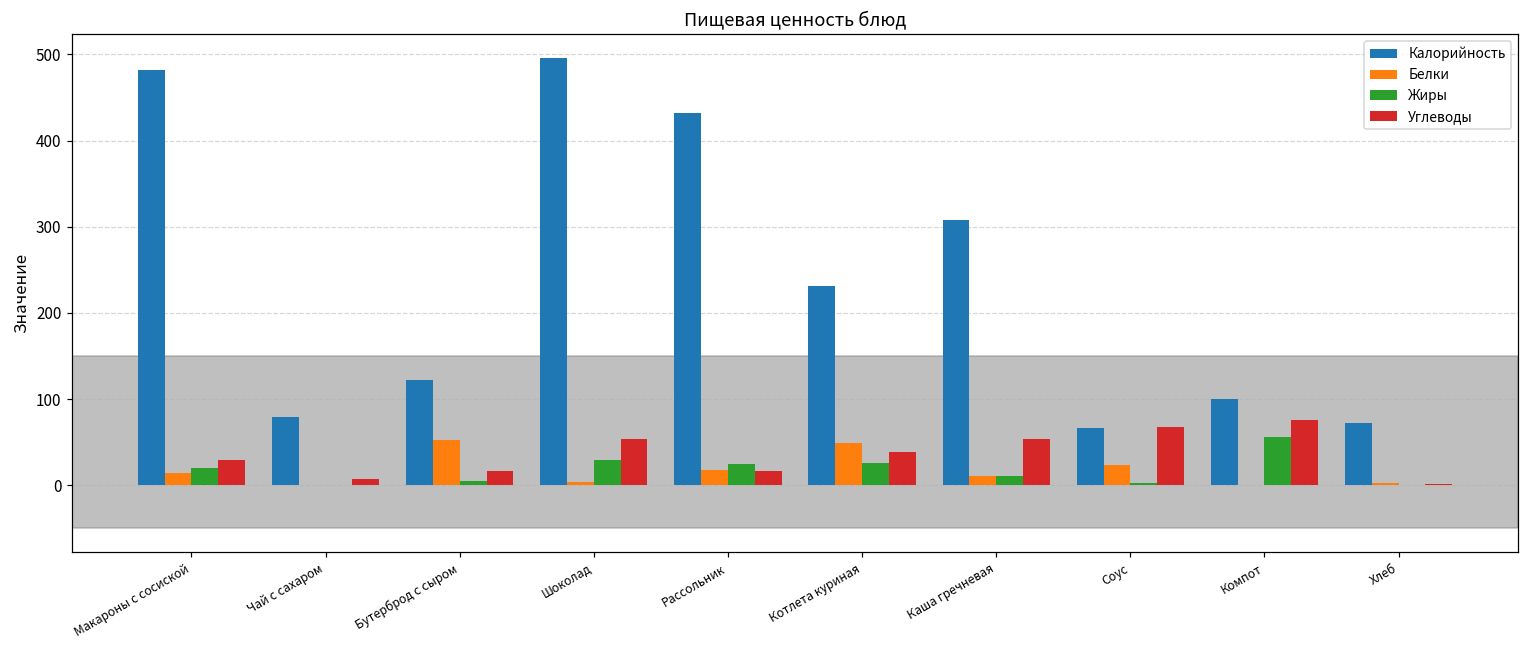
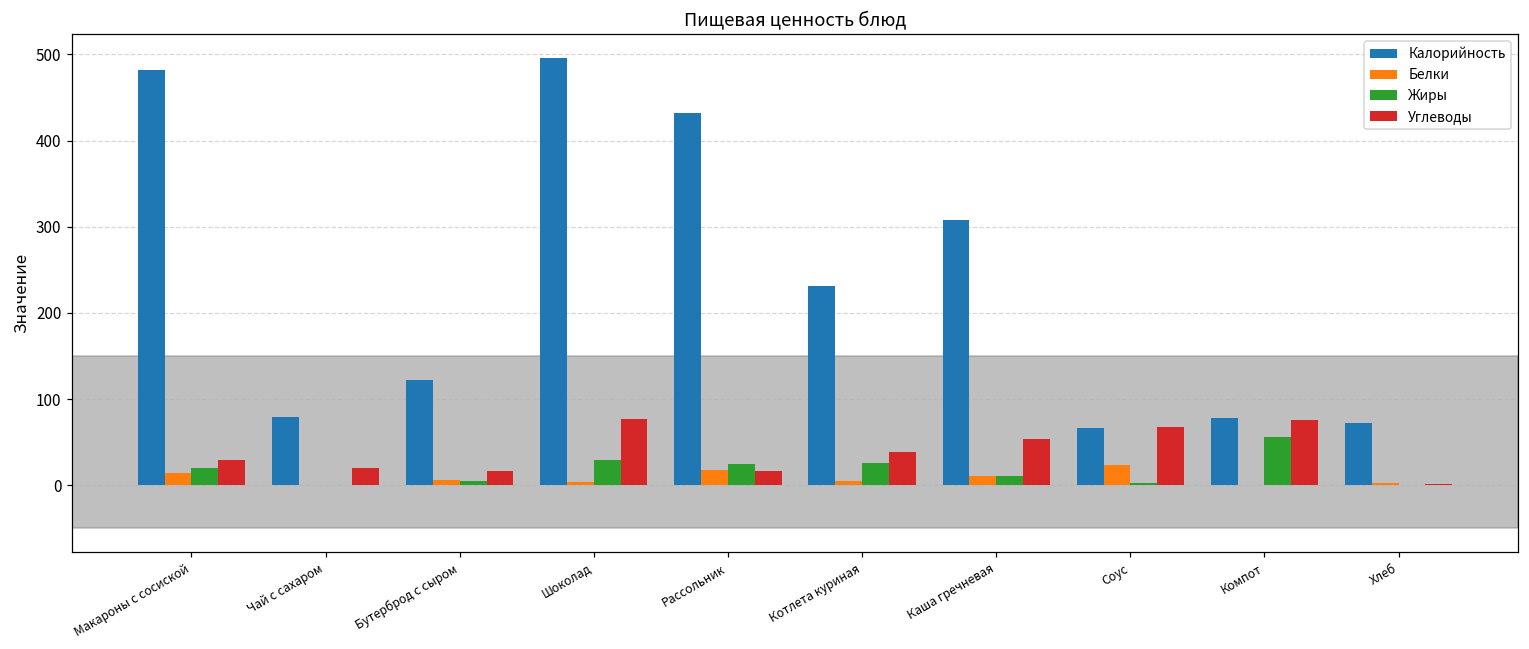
  {
    "Калорийность": {
      "Макароны с сосиской": 480,
      "Чай с сахаром": 80,
      "Бутерброд с сыром": 120,
      "Шоколад": 500,
      "Рассольник": 430,
      "Котлета куриная": 230,
      "Каша гречневая": 310,
      "Соус": 70,
-     "Компот": 100,
+     "Компот": 80,
      "Хлеб": 70
    },
    "Белки": {
      "Макароны с сосиской": 10,
-     "Бутерброд с сыром": 50,
+     "Бутерброд с сыром": 10,
      "Шоколад": 0,
      "Рассольник": 20,
-     "Котлета куриная": 50,
+     "Котлета куриная": 10,
      "Каша гречневая": 10,
      "Соус": 20
    },
    "Жиры": {
      "Макароны с сосиской": 20,
      "Бутерброд с сыром": 10,
      "Шоколад": 30,
      "Рассольник": 20,
      "Котлета куриная": 30,
      "Каша гречневая": 10,
      "Компот": 60
    },
    "Углеводы": {
      "Макароны с сосиской": 30,
-     "Чай с сахаром": 10,
+     "Чай с сахаром": 20,
      "Бутерброд с сыром": 20,
-     "Шоколад": 50,
+     "Шоколад": 80,
      "Рассольник": 20,
      "Котлета куриная": 40,
      "Каша гречневая": 50,
      "Соус": 70,
      "Компот": 80
    }
  }
